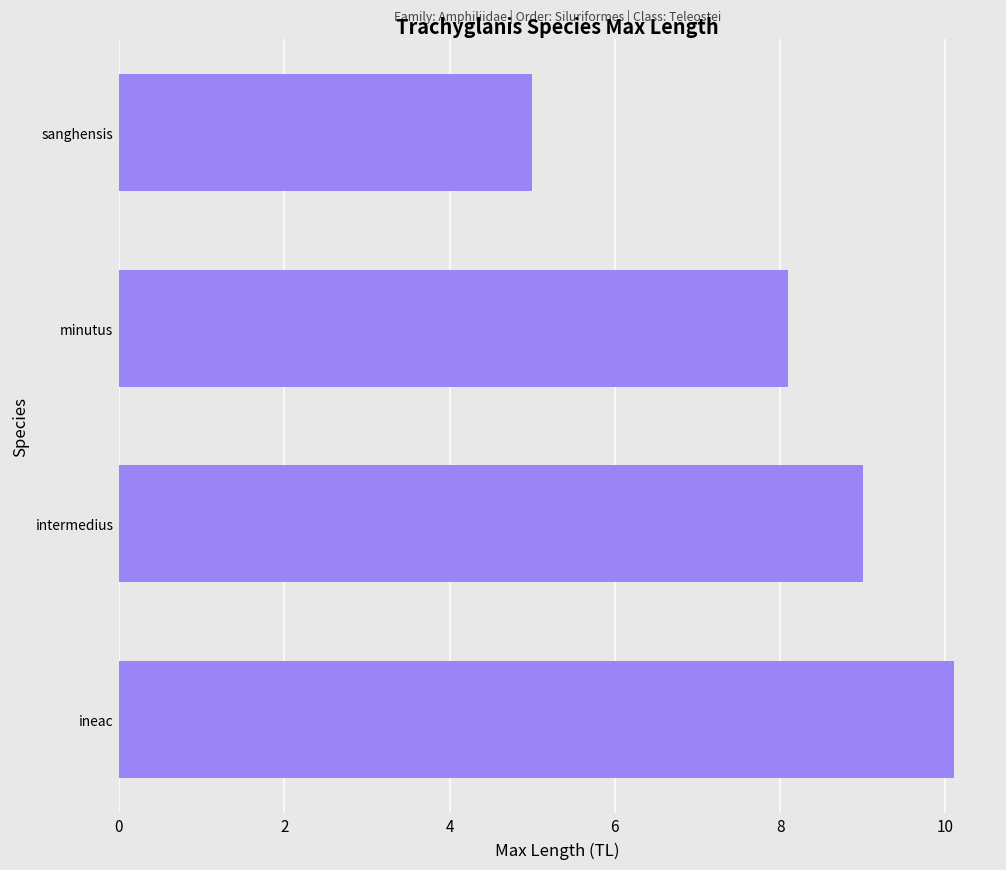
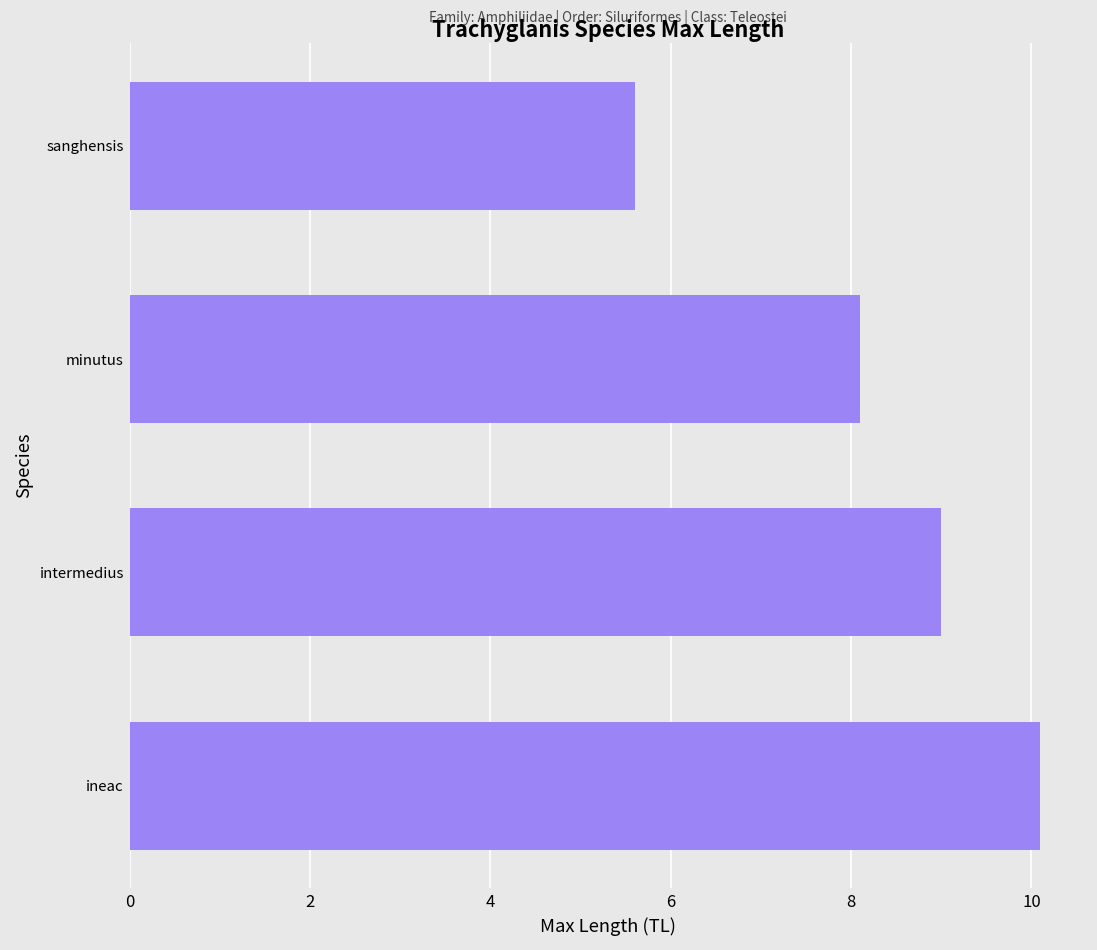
  {
-   "sanghensis": 5.0,
+   "sanghensis": 5.6,
    "minutus": 8.1,
    "intermedius": 9.0,
    "ineac": 10.1
  }
